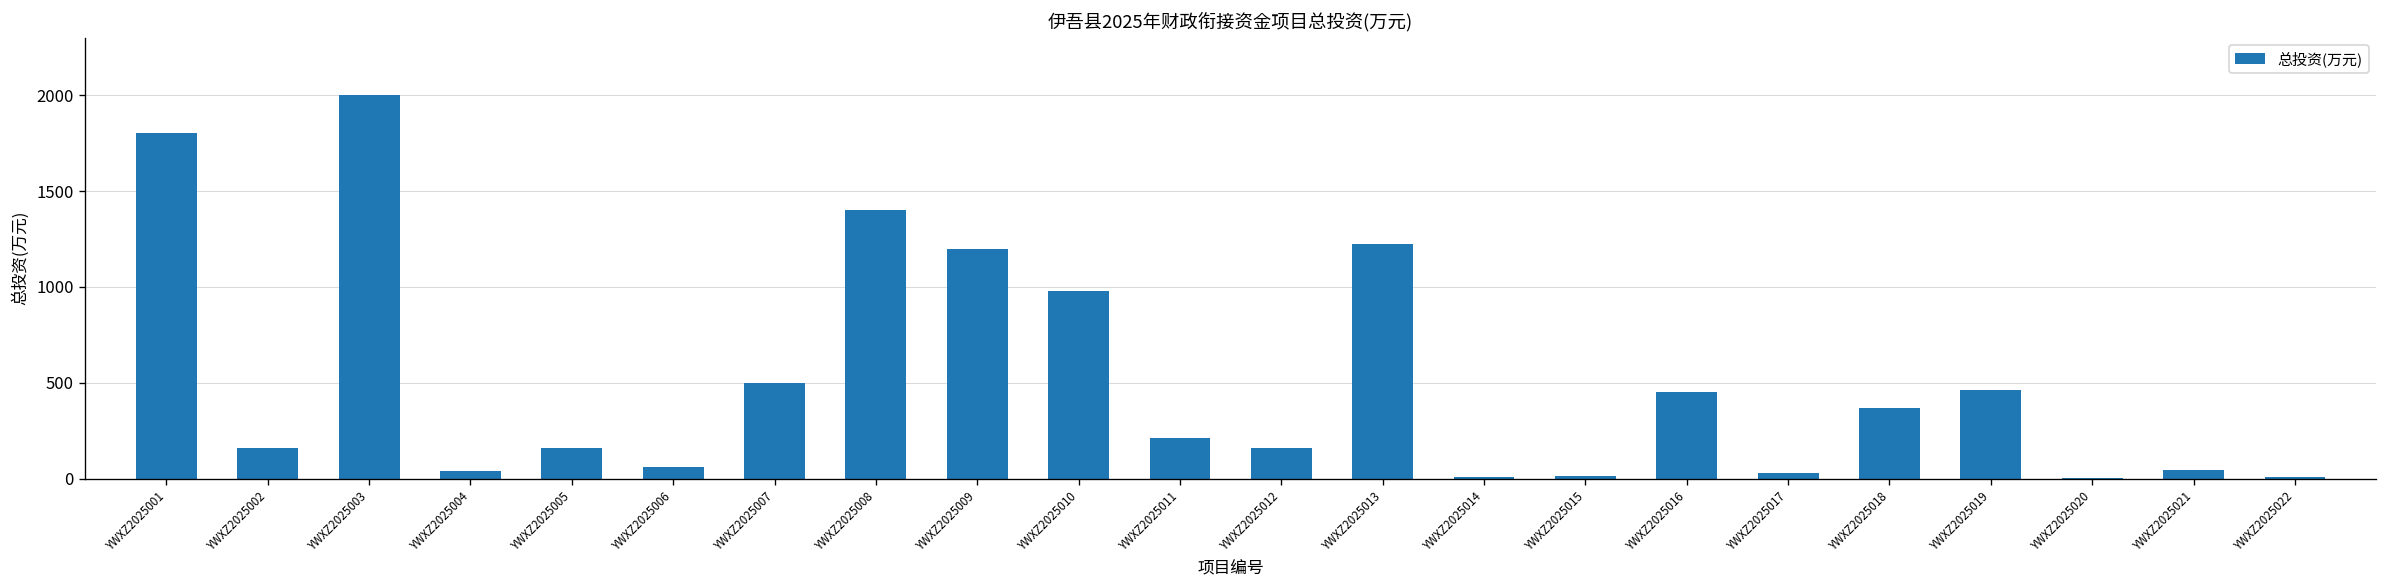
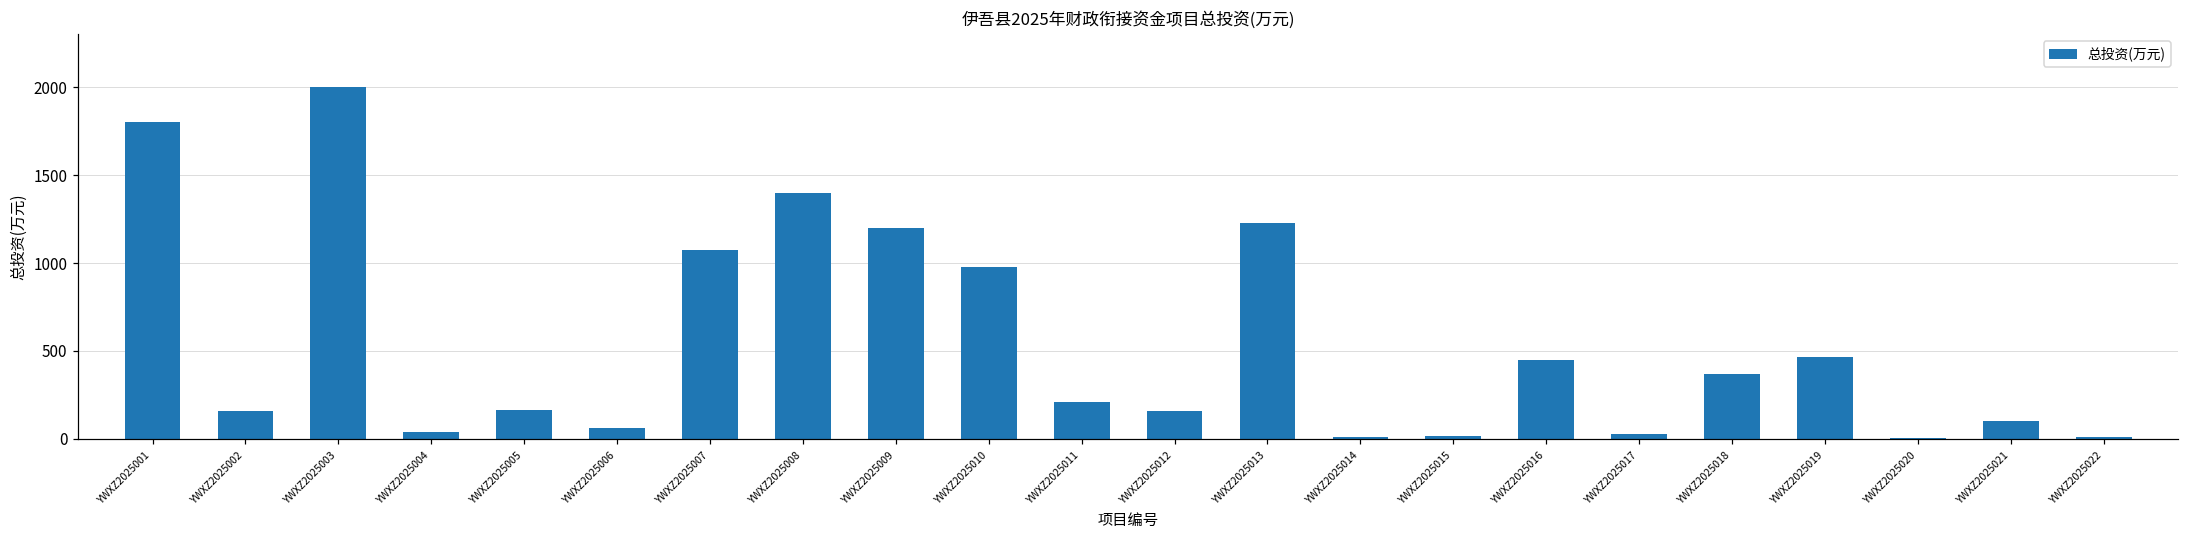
  {
    "YWXZ2025001": 1800,
    "YWXZ2025002": 160,
    "YWXZ2025003": 2000,
    "YWXZ2025004": 40,
    "YWXZ2025005": 160,
    "YWXZ2025006": 60,
-   "YWXZ2025007": 500,
+   "YWXZ2025007": 1080,
    "YWXZ2025008": 1400,
    "YWXZ2025009": 1200,
    "YWXZ2025010": 980,
    "YWXZ2025011": 210,
    "YWXZ2025012": 160,
    "YWXZ2025013": 1230,
    "YWXZ2025015": 20,
    "YWXZ2025016": 450,
    "YWXZ2025017": 30,
    "YWXZ2025018": 370,
    "YWXZ2025019": 460,
-   "YWXZ2025021": 50
+   "YWXZ2025021": 100
  }
